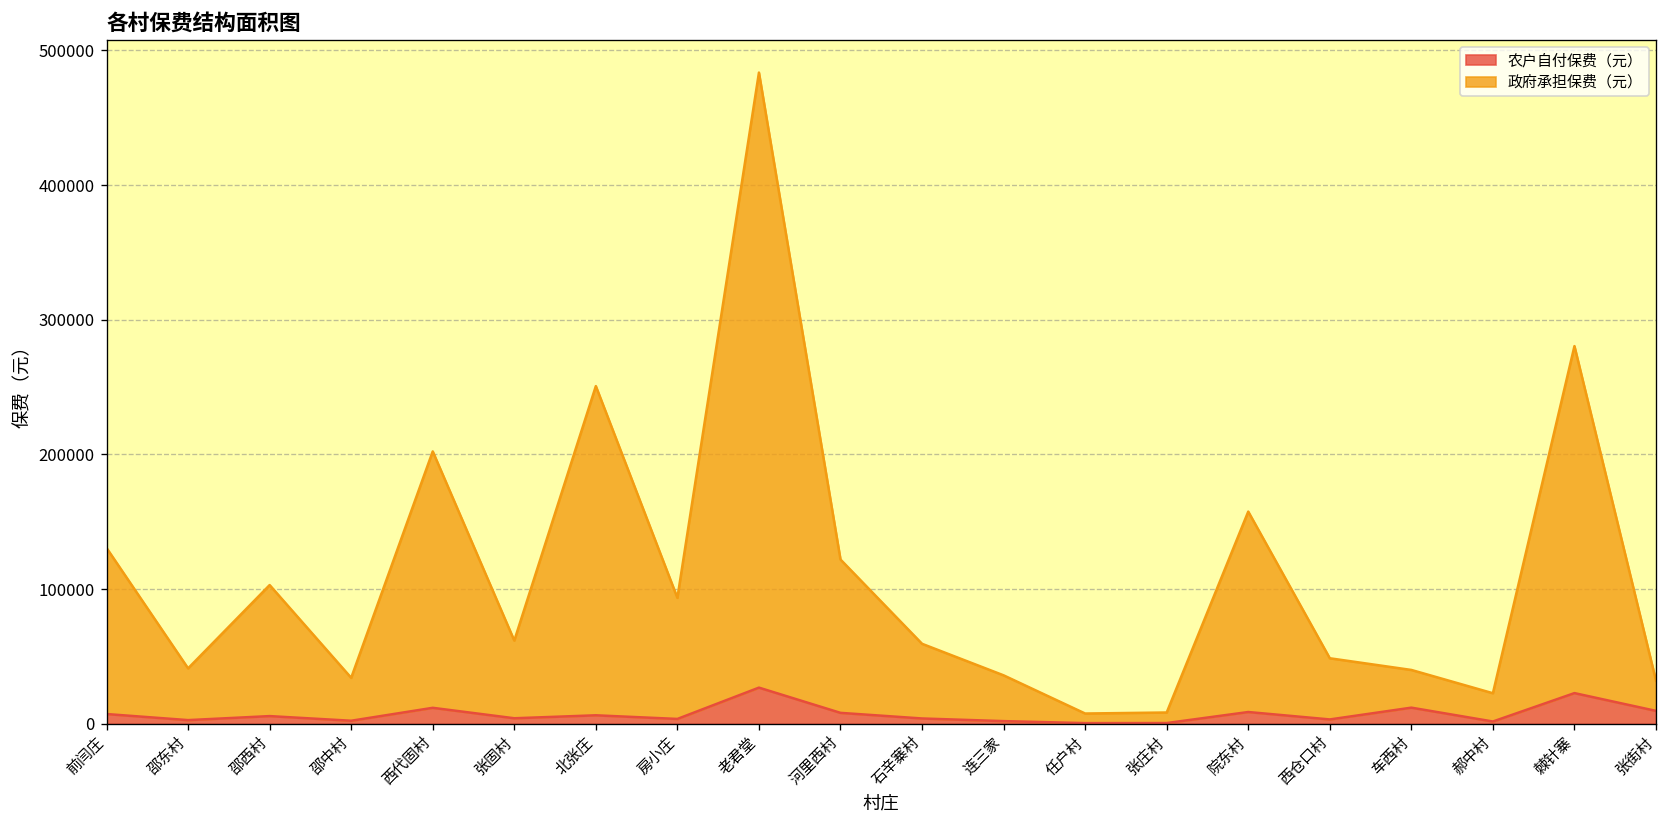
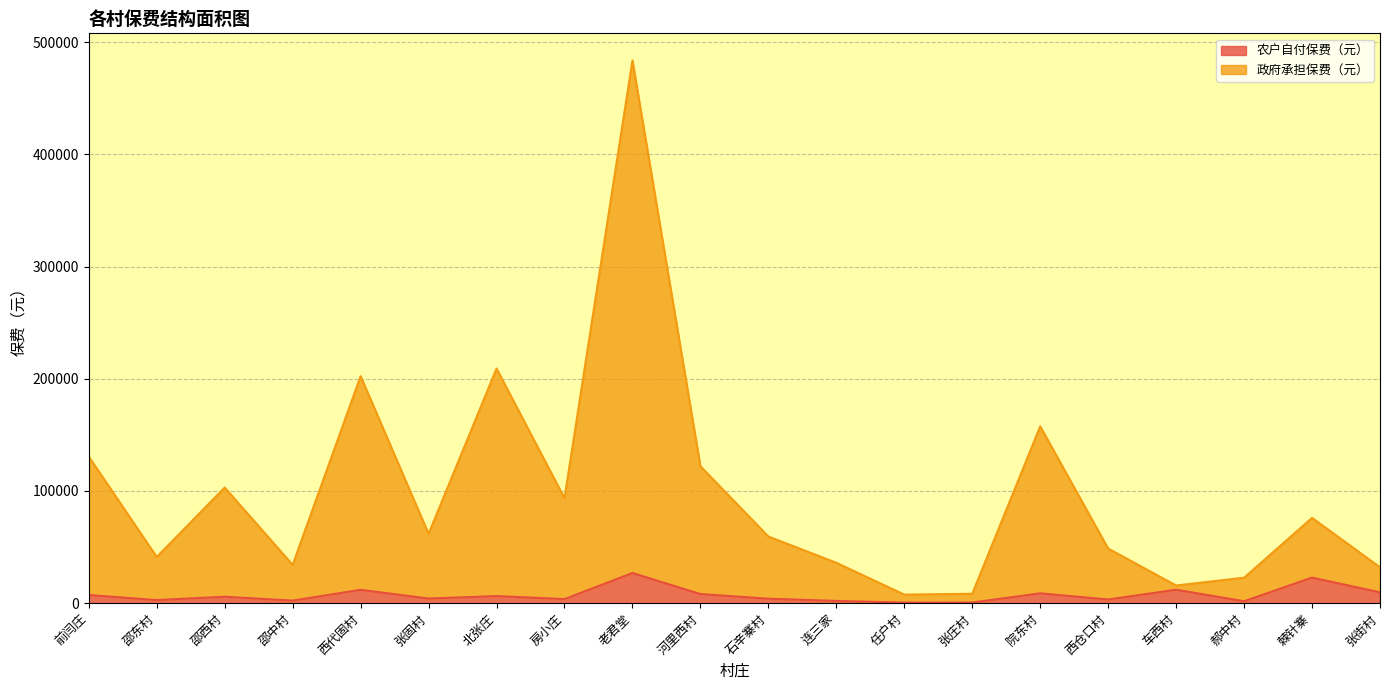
  {
    "农户自付保费（元）": {
      "前闫庄": 7000,
      "邵东村": 3000,
      "邵西村": 6000,
      "邵中村": 2000,
      "西代固村": 12000,
      "张固村": 4000,
      "北张庄": 6000,
      "房小庄": 4000,
      "老君堂": 27000,
      "河里西村": 8000,
      "石辛寨村": 4000,
      "连三家": 2000,
      "任户村": 1000,
      "张庄村": 1000,
      "院东村": 9000,
      "西仓口村": 3000,
      "车西村": 12000,
      "郝中村": 2000,
      "棘针寨": 23000,
      "张街村": 10000
    },
    "政府承担保费（元）": {
      "前闫庄": 123000,
      "邵东村": 38000,
      "邵西村": 97000,
      "邵中村": 32000,
      "西代固村": 190000,
      "张固村": 58000,
-     "北张庄": 244000,
+     "北张庄": 203000,
      "房小庄": 90000,
      "老君堂": 457000,
      "河里西村": 114000,
      "石辛寨村": 55000,
      "连三家": 34000,
      "任户村": 7000,
      "张庄村": 8000,
      "院东村": 149000,
      "西仓口村": 45000,
-     "车西村": 28000,
+     "车西村": 4000,
      "郝中村": 21000,
-     "棘针寨": 258000,
+     "棘针寨": 53000,
      "张街村": 22000
    }
  }
